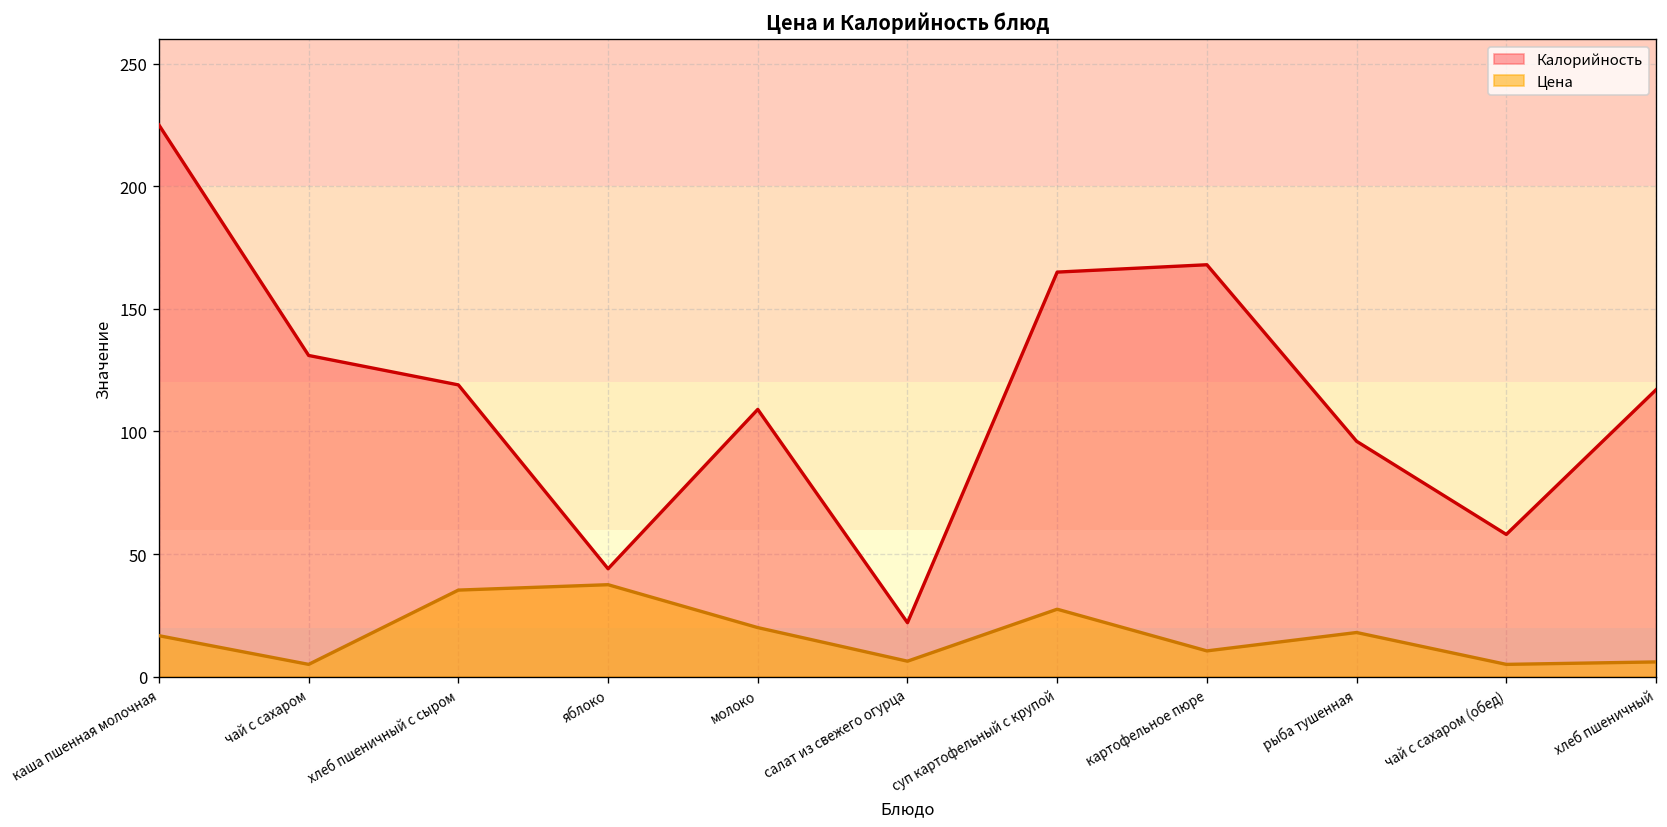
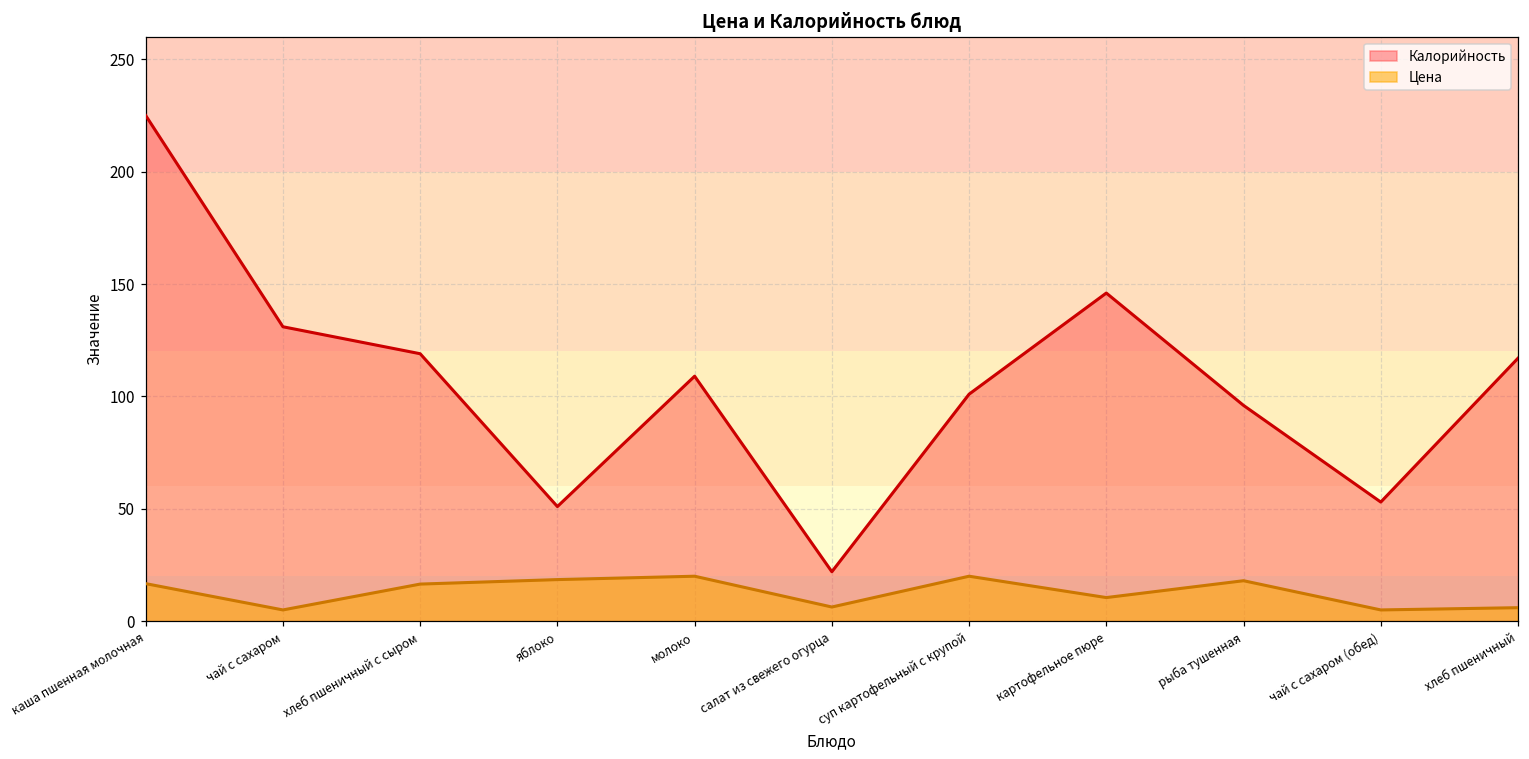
  {
    "Калорийность": {
      "каша пшенная молочная": 225,
      "чай с сахаром": 131,
      "хлеб пшеничный с сыром": 119,
-     "яблоко": 44,
+     "яблоко": 51,
      "молоко": 109,
      "салат из свежего огурца": 22,
-     "суп картофельный с крупой": 165,
-     "картофельное пюре": 168,
+     "суп картофельный с крупой": 101,
+     "картофельное пюре": 146,
      "рыба тушенная": 96,
-     "чай с сахаром (обед)": 58,
+     "чай с сахаром (обед)": 53,
      "хлеб пшеничный": 117
    },
    "Цена": {
      "каша пшенная молочная": 17,
      "чай с сахаром": 5,
-     "хлеб пшеничный с сыром": 35,
-     "яблоко": 38,
+     "хлеб пшеничный с сыром": 17,
+     "яблоко": 19,
      "молоко": 20,
      "салат из свежего огурца": 6,
-     "суп картофельный с крупой": 28,
+     "суп картофельный с крупой": 20,
      "картофельное пюре": 11,
      "рыба тушенная": 18,
      "чай с сахаром (обед)": 5,
      "хлеб пшеничный": 6
    }
  }
